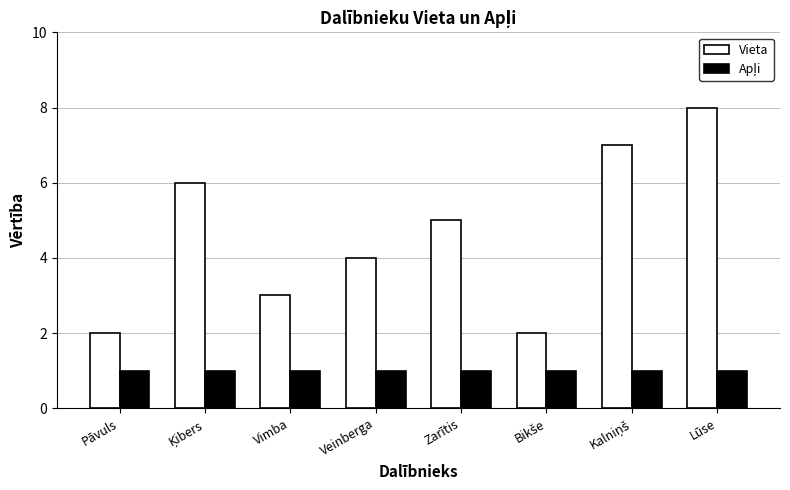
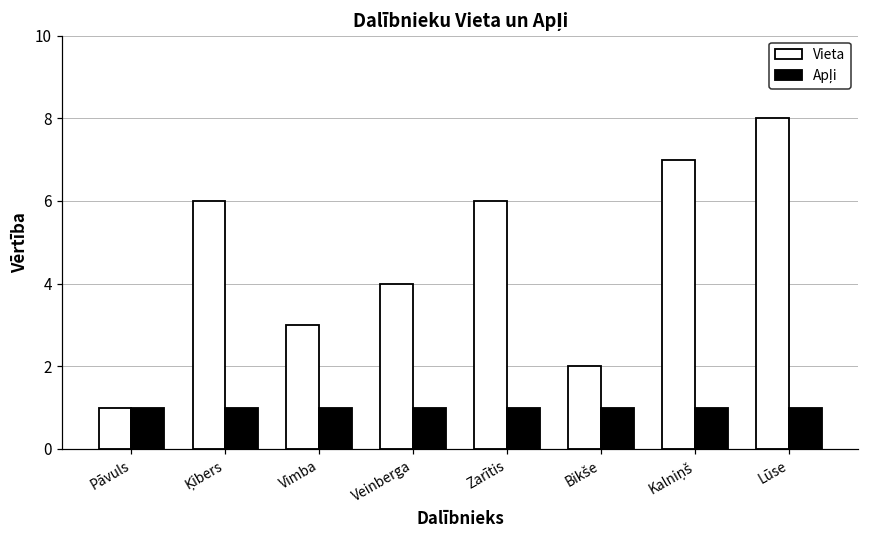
  {
    "Vieta": {
-     "Pāvuls": 2,
+     "Pāvuls": 1,
      "Ķibers": 6,
      "Vimba": 3,
      "Veinberga": 4,
-     "Zarītis": 5,
+     "Zarītis": 6,
      "Bikše": 2,
      "Kalniņš": 7,
      "Lūse": 8
    },
    "Apļi": {
      "Pāvuls": 1,
      "Ķibers": 1,
      "Vimba": 1,
      "Veinberga": 1,
      "Zarītis": 1,
      "Bikše": 1,
      "Kalniņš": 1,
      "Lūse": 1
    }
  }
